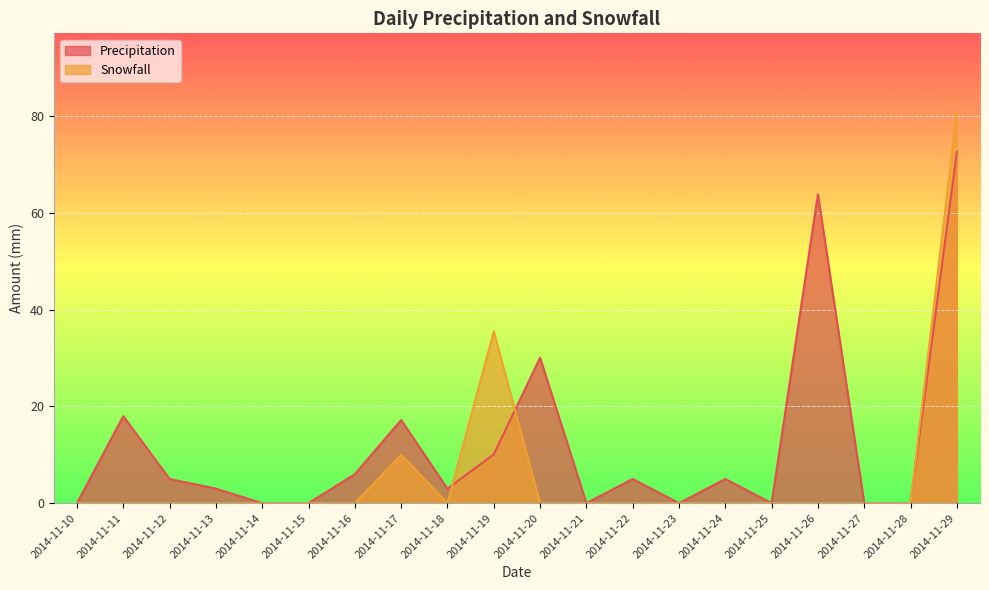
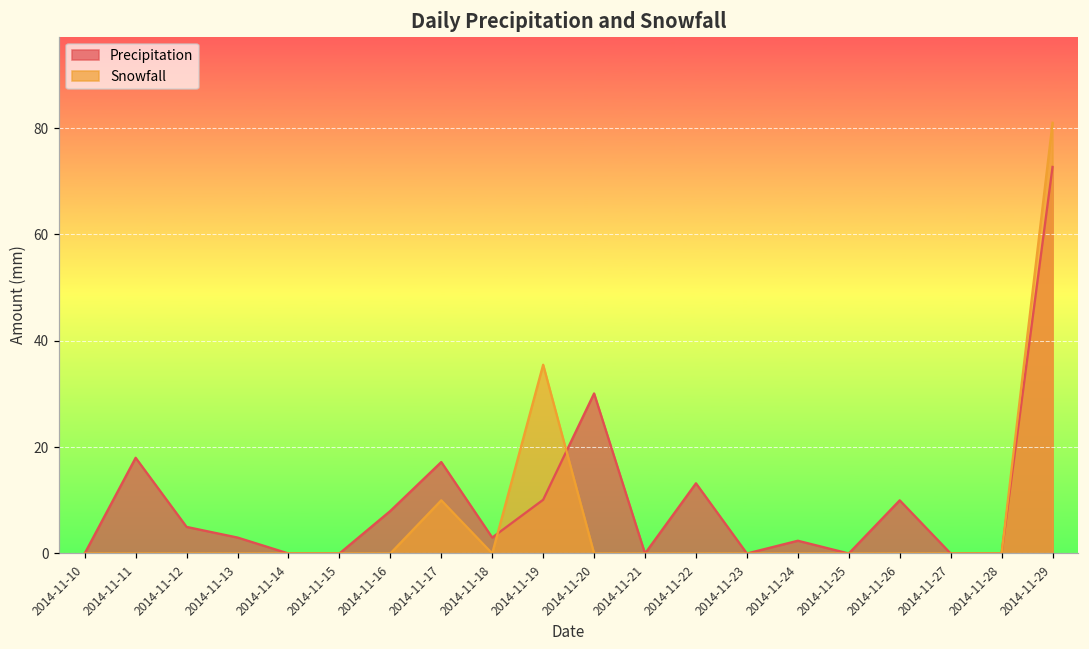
  {
    "Precipitation": {
      "2014-11-11": 18,
      "2014-11-12": 5,
      "2014-11-13": 3,
-     "2014-11-16": 6,
+     "2014-11-16": 8,
      "2014-11-17": 17,
      "2014-11-18": 3,
      "2014-11-19": 10,
      "2014-11-20": 30,
-     "2014-11-22": 5,
-     "2014-11-24": 5,
-     "2014-11-26": 64,
+     "2014-11-22": 13,
+     "2014-11-24": 2,
+     "2014-11-26": 10,
      "2014-11-29": 73
    },
    "Snowfall": {
      "2014-11-11": 0,
      "2014-11-12": 0,
      "2014-11-13": 0,
      "2014-11-16": 0,
      "2014-11-17": 10,
      "2014-11-18": 0,
      "2014-11-19": 36,
      "2014-11-20": 0,
      "2014-11-22": 0,
      "2014-11-24": 0,
      "2014-11-26": 0,
      "2014-11-29": 81
    }
  }
